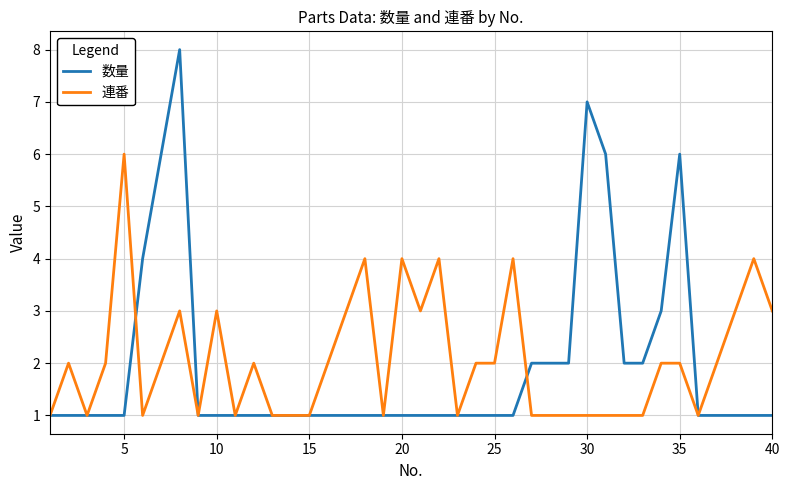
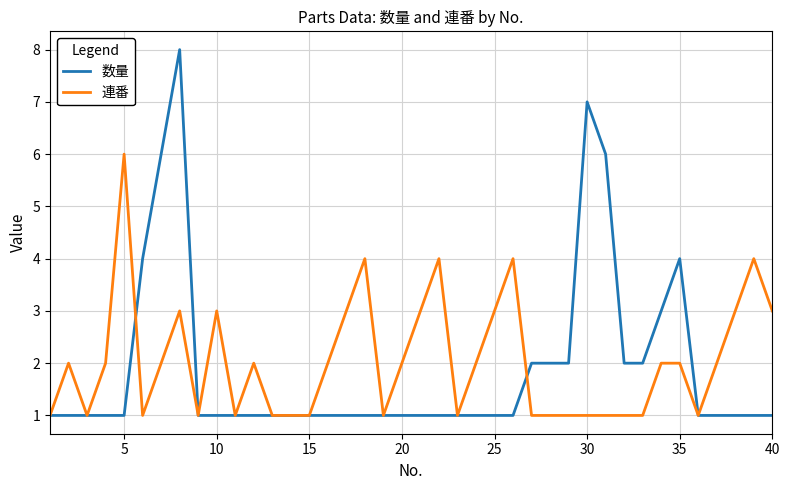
  {
    "数量": {
      "5": 1,
      "10": 1,
      "20": 1,
      "25": 1,
      "30": 7,
-     "35": 6,
+     "35": 4,
      "40": 1
    },
    "連番": {
      "5": 6,
      "10": 3,
-     "20": 4,
-     "25": 2,
+     "20": 2,
+     "25": 3,
      "30": 1,
      "35": 2,
      "40": 3
    }
  }
